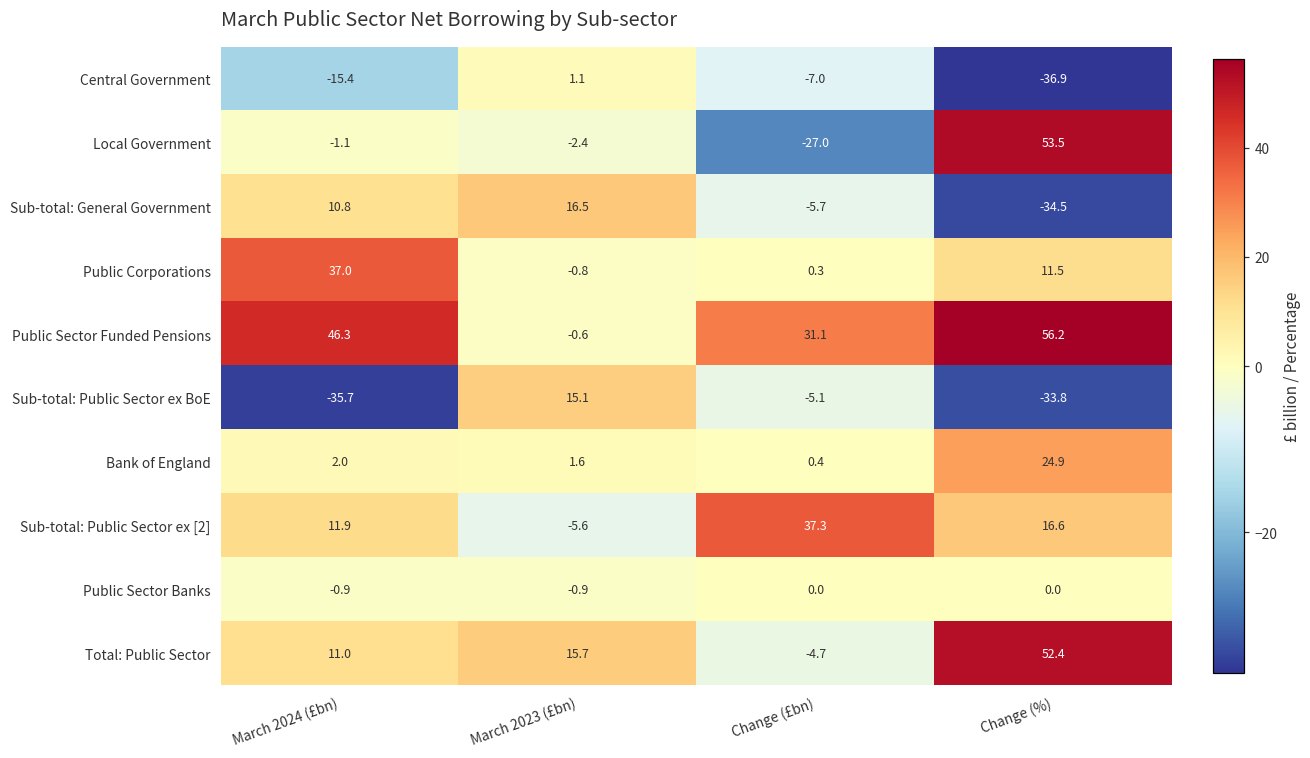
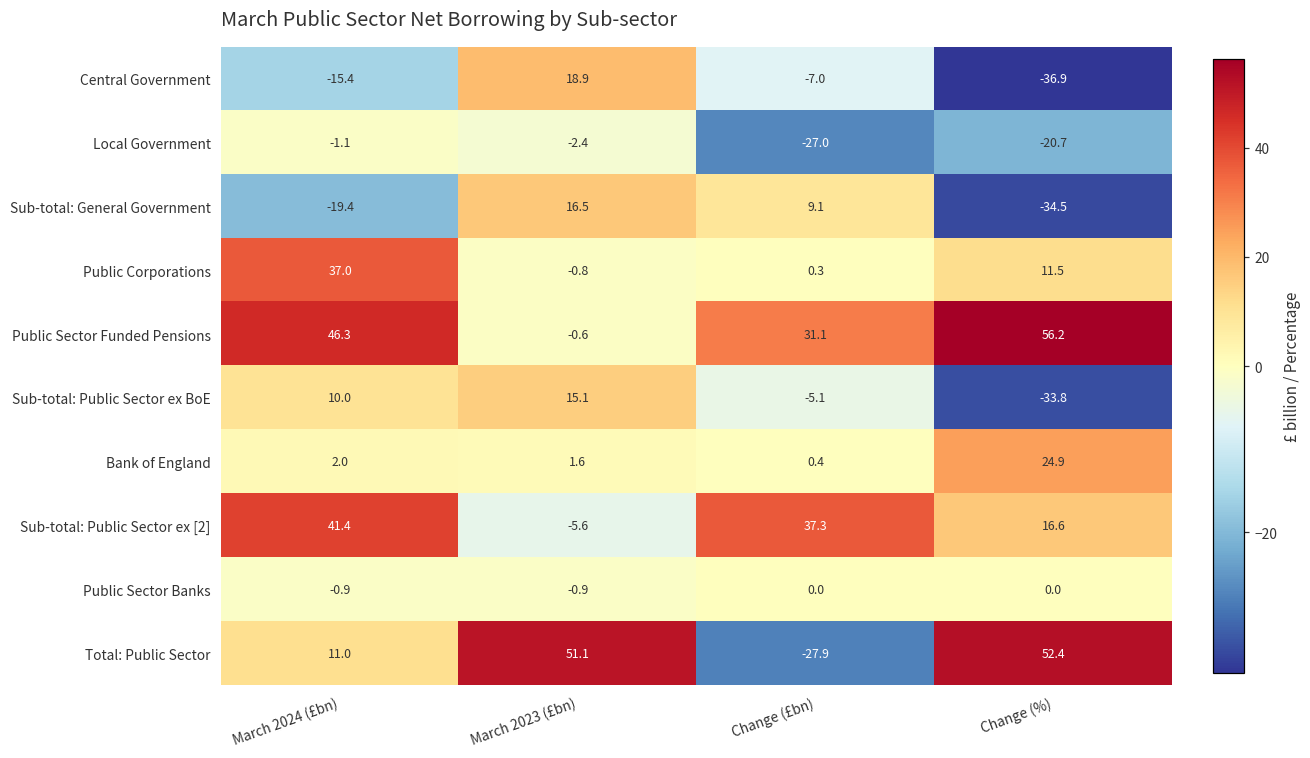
  {
    "Central Government": {
      "March 2024 (£bn)": -15.4,
-     "March 2023 (£bn)": 1.1,
+     "March 2023 (£bn)": 18.9,
      "Change (£bn)": -7.0,
      "Change (%)": -36.9
    },
    "Local Government": {
      "March 2024 (£bn)": -1.1,
      "March 2023 (£bn)": -2.4,
      "Change (£bn)": -27.0,
-     "Change (%)": 53.5
+     "Change (%)": -20.7
    },
    "Sub-total: General Government": {
-     "March 2024 (£bn)": 10.8,
+     "March 2024 (£bn)": -19.4,
      "March 2023 (£bn)": 16.5,
-     "Change (£bn)": -5.7,
+     "Change (£bn)": 9.1,
      "Change (%)": -34.5
    },
    "Public Corporations": {
      "March 2024 (£bn)": 37.0,
      "March 2023 (£bn)": -0.8,
      "Change (£bn)": 0.3,
      "Change (%)": 11.5
    },
    "Public Sector Funded Pensions": {
      "March 2024 (£bn)": 46.3,
      "March 2023 (£bn)": -0.6,
      "Change (£bn)": 31.1,
      "Change (%)": 56.2
    },
    "Sub-total: Public Sector ex BoE": {
-     "March 2024 (£bn)": -35.7,
+     "March 2024 (£bn)": 10.0,
      "March 2023 (£bn)": 15.1,
      "Change (£bn)": -5.1,
      "Change (%)": -33.8
    },
    "Bank of England": {
      "March 2024 (£bn)": 2.0,
      "March 2023 (£bn)": 1.6,
      "Change (£bn)": 0.4,
      "Change (%)": 24.9
    },
    "Sub-total: Public Sector ex [2]": {
-     "March 2024 (£bn)": 11.9,
+     "March 2024 (£bn)": 41.4,
      "March 2023 (£bn)": -5.6,
      "Change (£bn)": 37.3,
      "Change (%)": 16.6
    },
    "Public Sector Banks": {
      "March 2024 (£bn)": -0.9,
      "March 2023 (£bn)": -0.9,
      "Change (£bn)": 0.0,
      "Change (%)": 0.0
    },
    "Total: Public Sector": {
      "March 2024 (£bn)": 11.0,
-     "March 2023 (£bn)": 15.7,
-     "Change (£bn)": -4.7,
+     "March 2023 (£bn)": 51.1,
+     "Change (£bn)": -27.9,
      "Change (%)": 52.4
    }
  }
